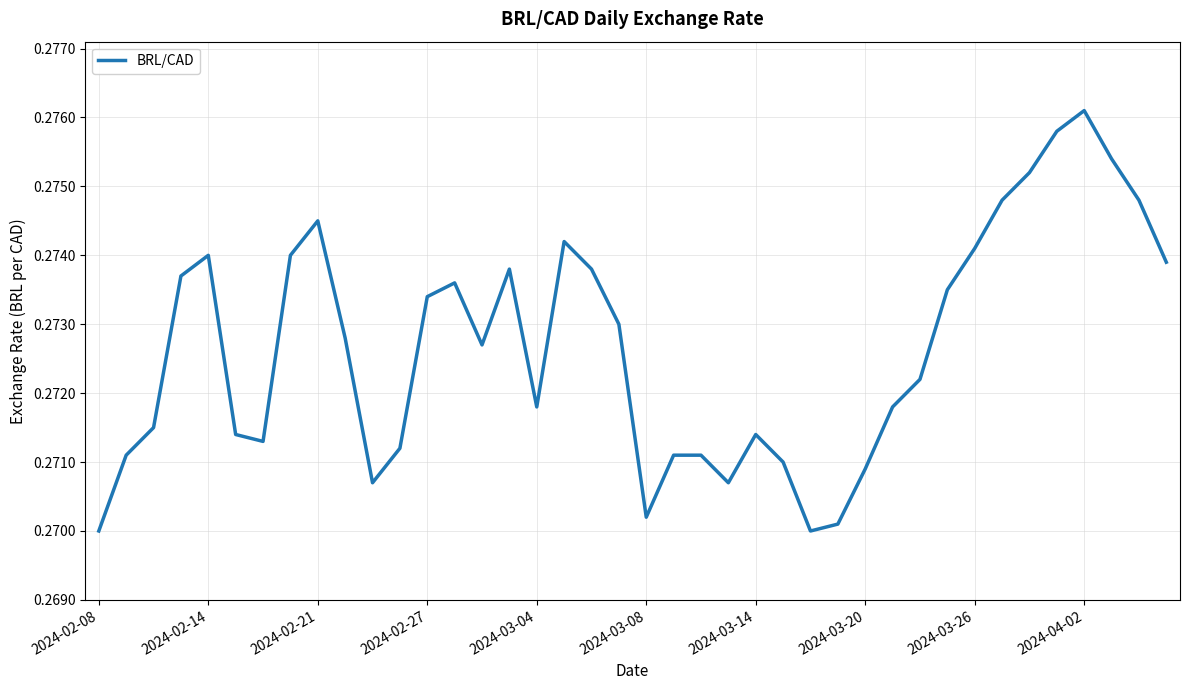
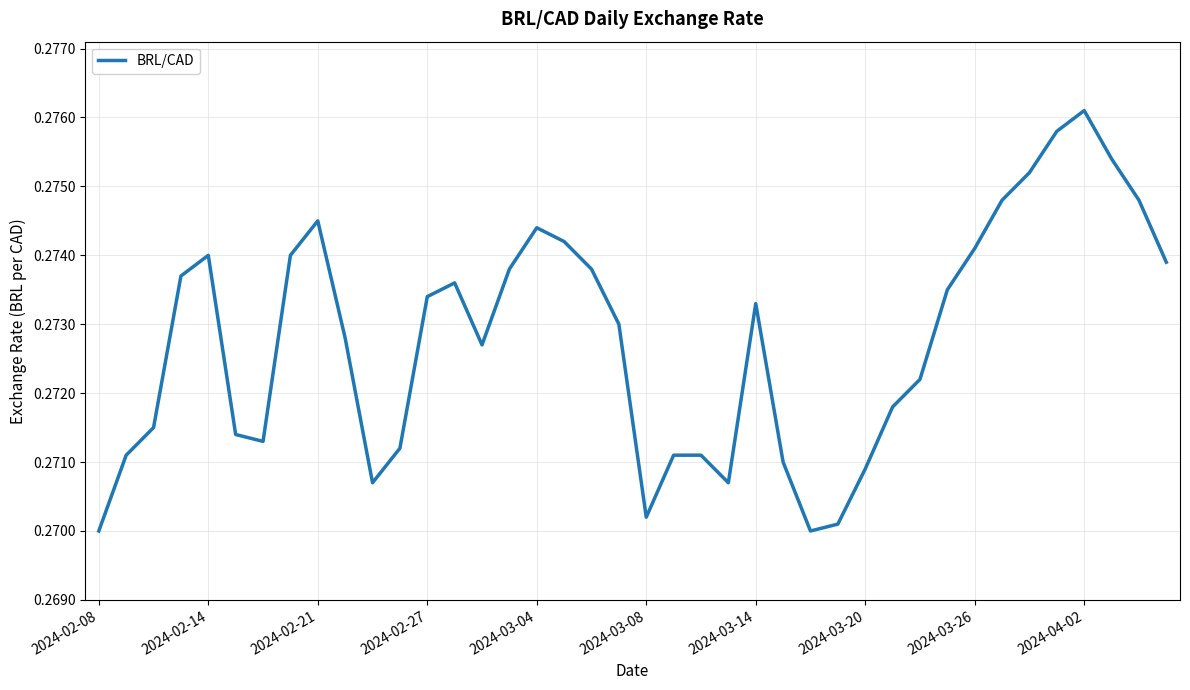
  {
    "2024-02-08": 0.2700,
    "2024-02-14": 0.2740,
    "2024-02-21": 0.2745,
    "2024-02-27": 0.2734,
-   "2024-03-04": 0.2718,
+   "2024-03-04": 0.2744,
    "2024-03-08": 0.2702,
-   "2024-03-14": 0.2714,
+   "2024-03-14": 0.2733,
    "2024-03-20": 0.2709,
    "2024-03-26": 0.2741,
    "2024-04-02": 0.2761
  }
